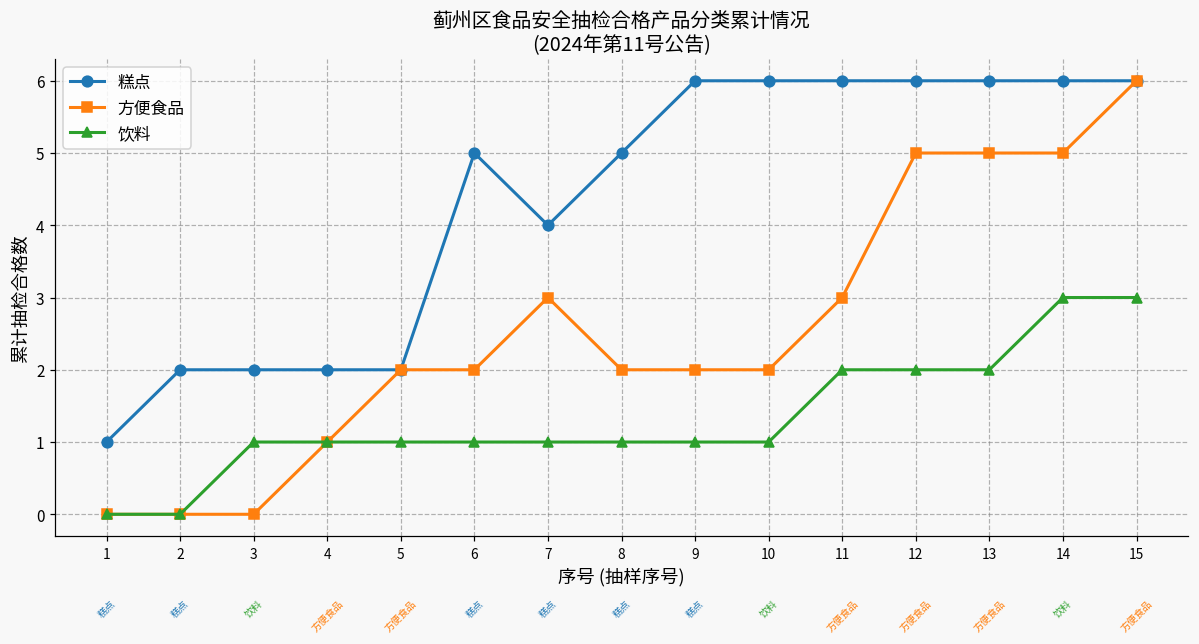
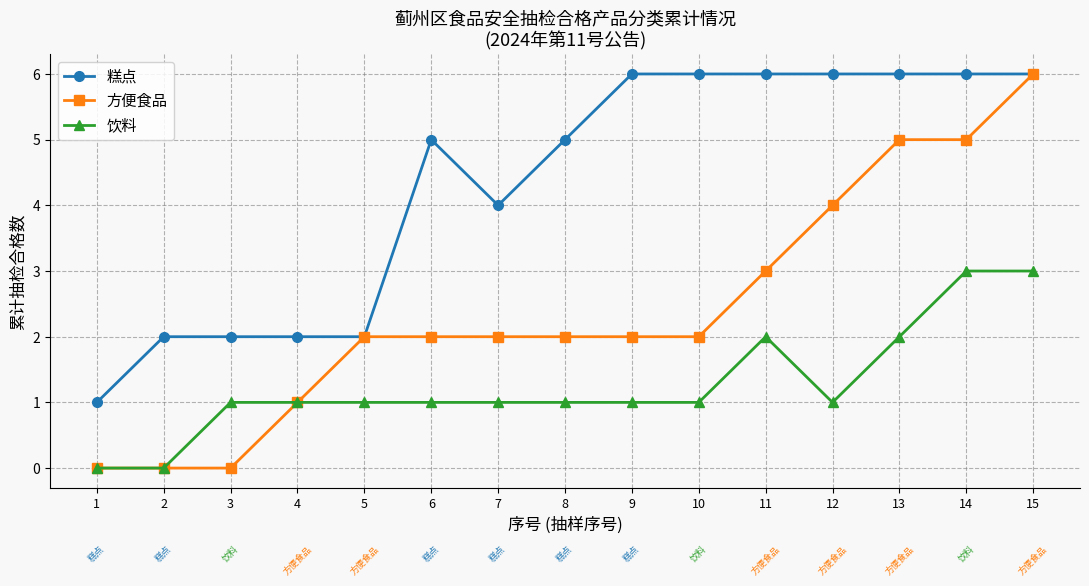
  {
    "糕点": {
      "1": 1,
      "2": 2,
      "3": 2,
      "4": 2,
      "6": 5,
      "7": 4,
      "8": 5,
      "9": 6,
      "10": 6,
      "11": 6,
      "12": 6,
      "13": 6,
      "14": 6
    },
    "方便食品": {
      "3": 0,
      "6": 2,
-     "7": 3,
+     "7": 2,
      "8": 2,
      "9": 2,
      "10": 2,
      "11": 3,
-     "12": 5,
+     "12": 4,
      "13": 5,
      "14": 5
    },
    "饮料": {
      "3": 1,
      "5": 1,
      "6": 1,
      "7": 1,
      "8": 1,
      "9": 1,
      "10": 1,
      "11": 2,
-     "12": 2,
+     "12": 1,
      "13": 2,
      "14": 3,
      "15": 3
    }
  }
